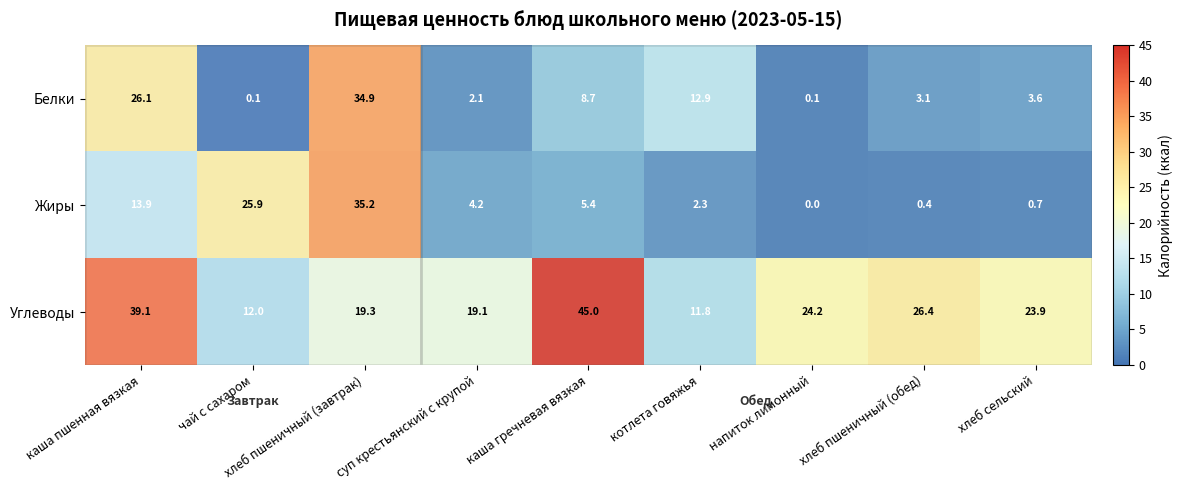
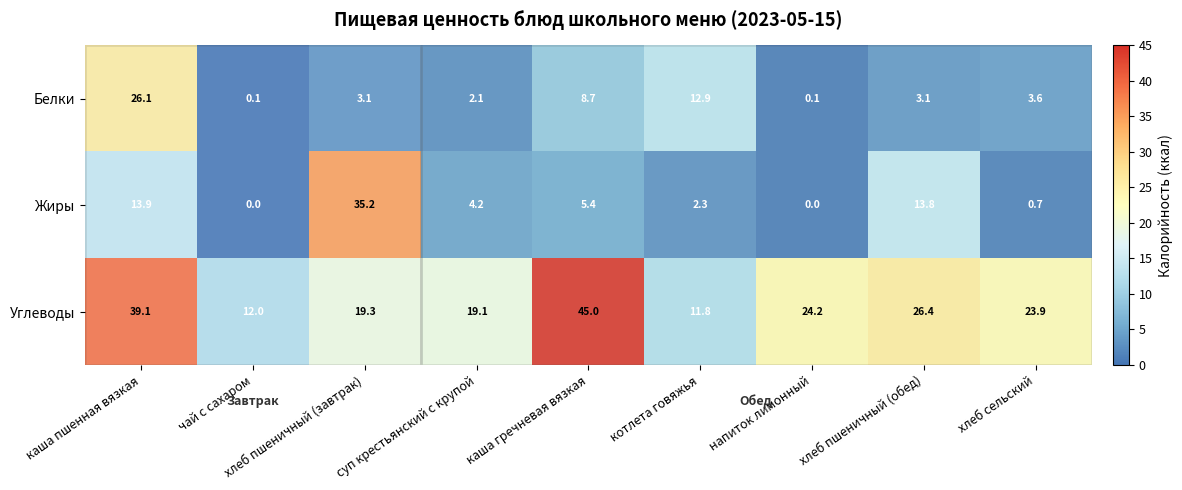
  {
    "Белки": {
      "каша пшенная вязкая": 26.1,
      "чай с сахаром": 0.1,
-     "хлеб пшеничный (завтрак)": 34.9,
+     "хлеб пшеничный (завтрак)": 3.1,
      "суп крестьянский с крупой": 2.1,
      "каша гречневая вязкая": 8.7,
      "котлета говяжья": 12.9,
      "напиток лимонный": 0.1,
      "хлеб пшеничный (обед)": 3.1,
      "хлеб сельский": 3.6
    },
    "Жиры": {
      "каша пшенная вязкая": 13.9,
-     "чай с сахаром": 25.9,
+     "чай с сахаром": 0.0,
      "хлеб пшеничный (завтрак)": 35.2,
      "суп крестьянский с крупой": 4.2,
      "каша гречневая вязкая": 5.4,
      "котлета говяжья": 2.3,
      "напиток лимонный": 0.0,
-     "хлеб пшеничный (обед)": 0.4,
+     "хлеб пшеничный (обед)": 13.8,
      "хлеб сельский": 0.7
    },
    "Углеводы": {
      "каша пшенная вязкая": 39.1,
      "чай с сахаром": 12.0,
      "хлеб пшеничный (завтрак)": 19.3,
      "суп крестьянский с крупой": 19.1,
      "каша гречневая вязкая": 45.0,
      "котлета говяжья": 11.8,
      "напиток лимонный": 24.2,
      "хлеб пшеничный (обед)": 26.4,
      "хлеб сельский": 23.9
    }
  }
